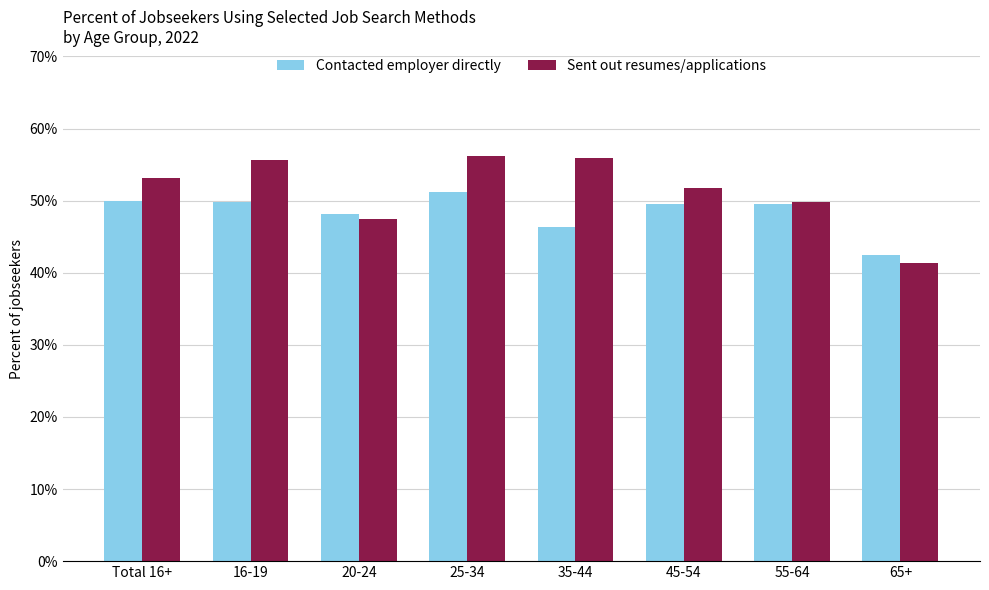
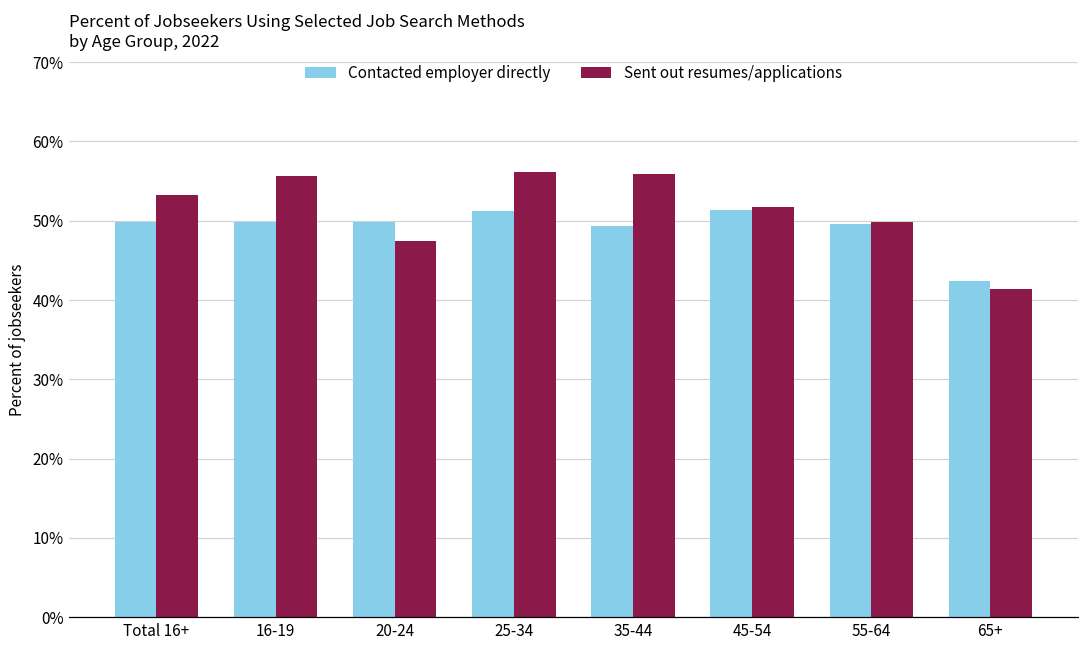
  {
    "Contacted employer directly": {
      "Total 16+": "50%",
      "16-19": "50%",
-     "20-24": "48%",
+     "20-24": "50%",
      "25-34": "51%",
-     "35-44": "46%",
-     "45-54": "50%",
+     "35-44": "49%",
+     "45-54": "51%",
      "55-64": "50%",
      "65+": "42%"
    },
    "Sent out resumes/applications": {
      "Total 16+": "53%",
      "16-19": "56%",
      "20-24": "48%",
      "25-34": "56%",
      "35-44": "56%",
      "45-54": "52%",
      "55-64": "50%",
      "65+": "41%"
    }
  }
